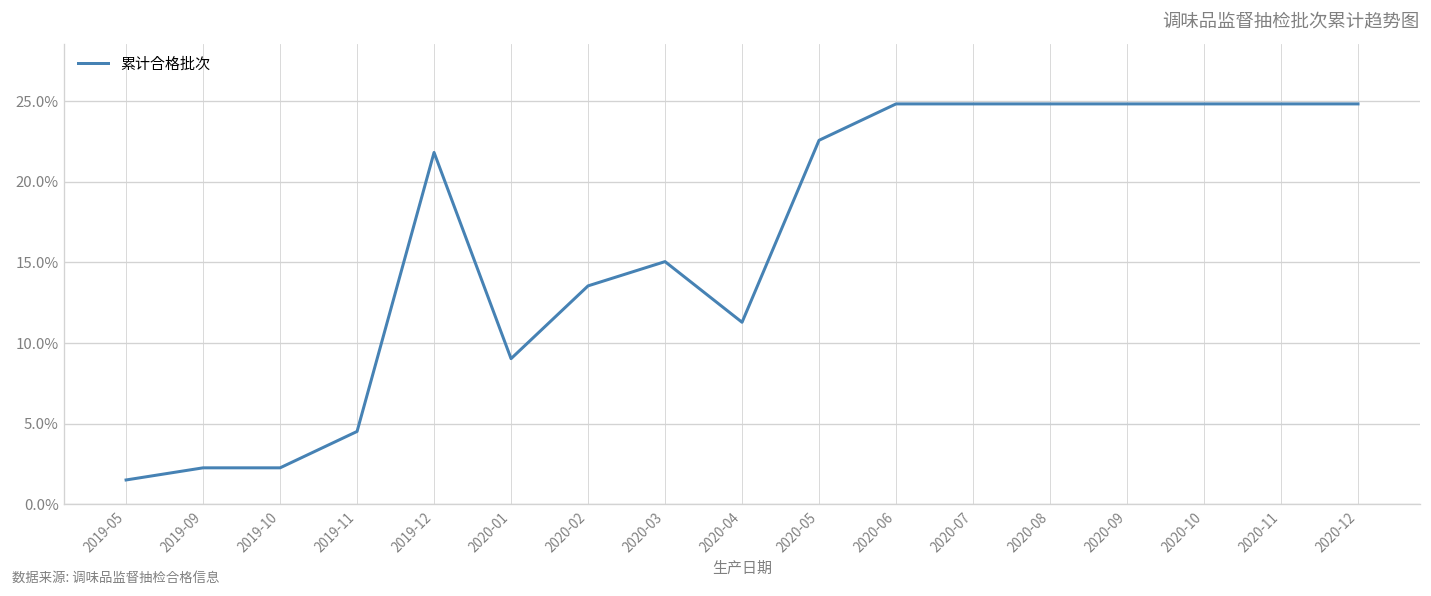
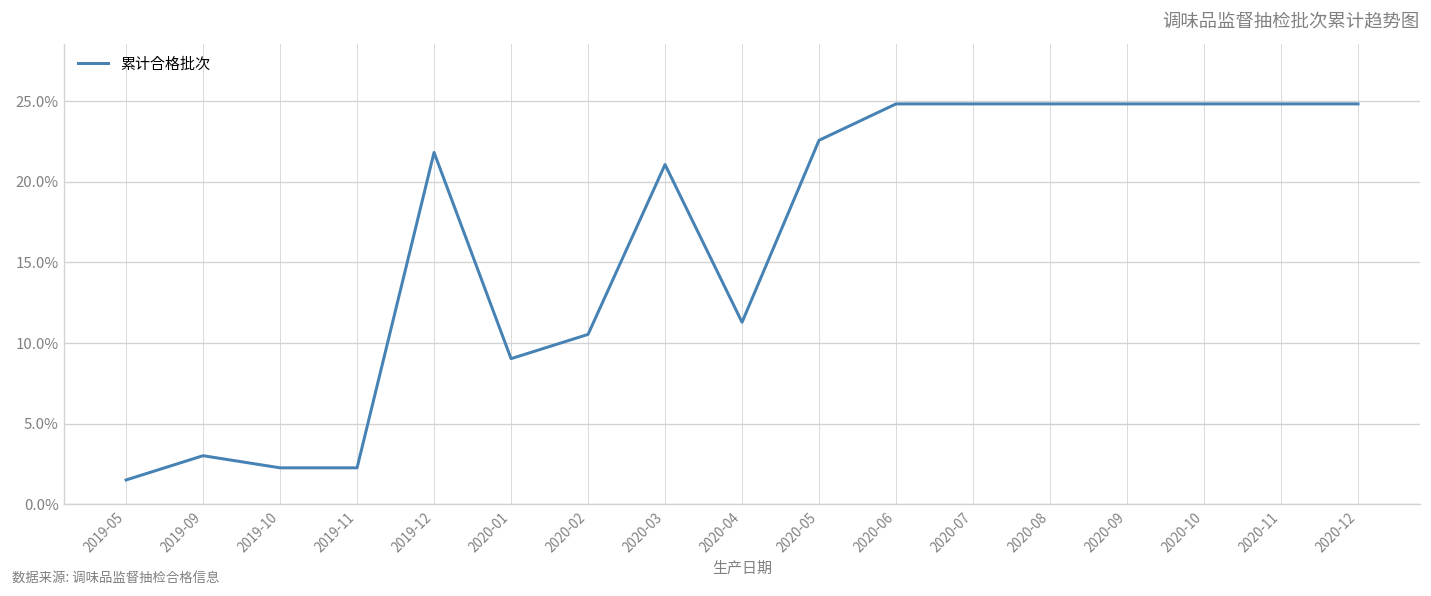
  {
    "2019-05": "1.5%",
-   "2019-09": "2.3%",
+   "2019-09": "3.0%",
    "2019-10": "2.3%",
-   "2019-11": "4.5%",
+   "2019-11": "2.3%",
    "2019-12": "21.8%",
    "2020-01": "9.0%",
-   "2020-02": "13.5%",
-   "2020-03": "15.0%",
+   "2020-02": "10.5%",
+   "2020-03": "21.1%",
    "2020-04": "11.3%",
    "2020-05": "22.6%",
    "2020-06": "24.8%",
    "2020-07": "24.8%",
    "2020-08": "24.8%",
    "2020-09": "24.8%",
    "2020-10": "24.8%",
    "2020-11": "24.8%",
    "2020-12": "24.8%"
  }
